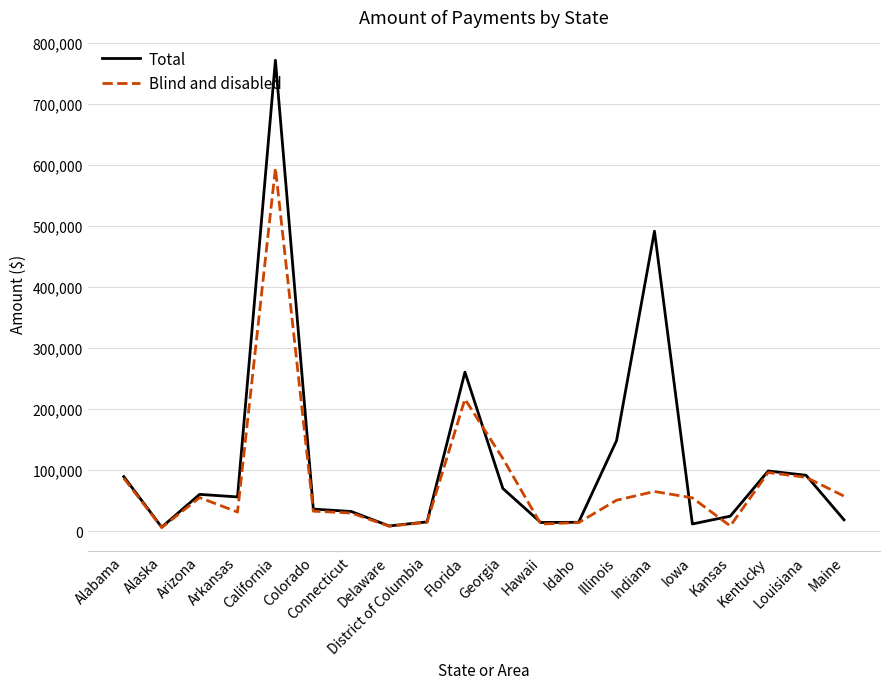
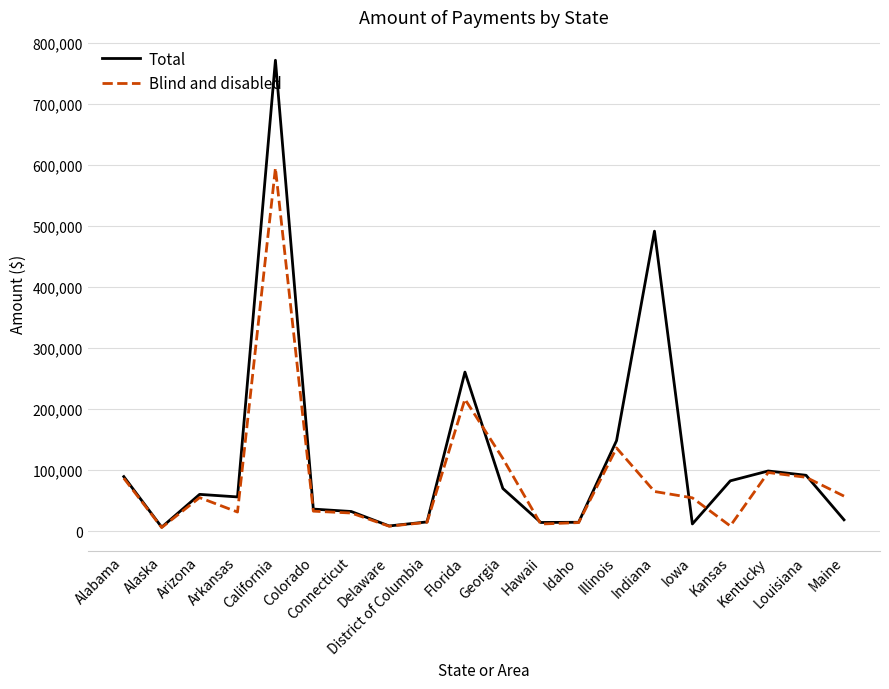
  {
    "Total": {
      "Arizona": "60,000",
      "Arkansas": "60,000",
      "California": "770,000",
      "Florida": "260,000",
      "Georgia": "70,000",
      "Illinois": "150,000",
      "Indiana": "490,000",
      "Iowa": "10,000",
-     "Kansas": "20,000",
+     "Kansas": "80,000",
      "Maine": "20,000"
    },
    "Blind and disabled": {
      "Arizona": "50,000",
      "Arkansas": "30,000",
      "California": "590,000",
      "Florida": "220,000",
      "Georgia": "120,000",
-     "Illinois": "50,000",
+     "Illinois": "140,000",
      "Indiana": "60,000",
      "Iowa": "50,000",
      "Kansas": "10,000",
      "Maine": "60,000"
    }
  }
